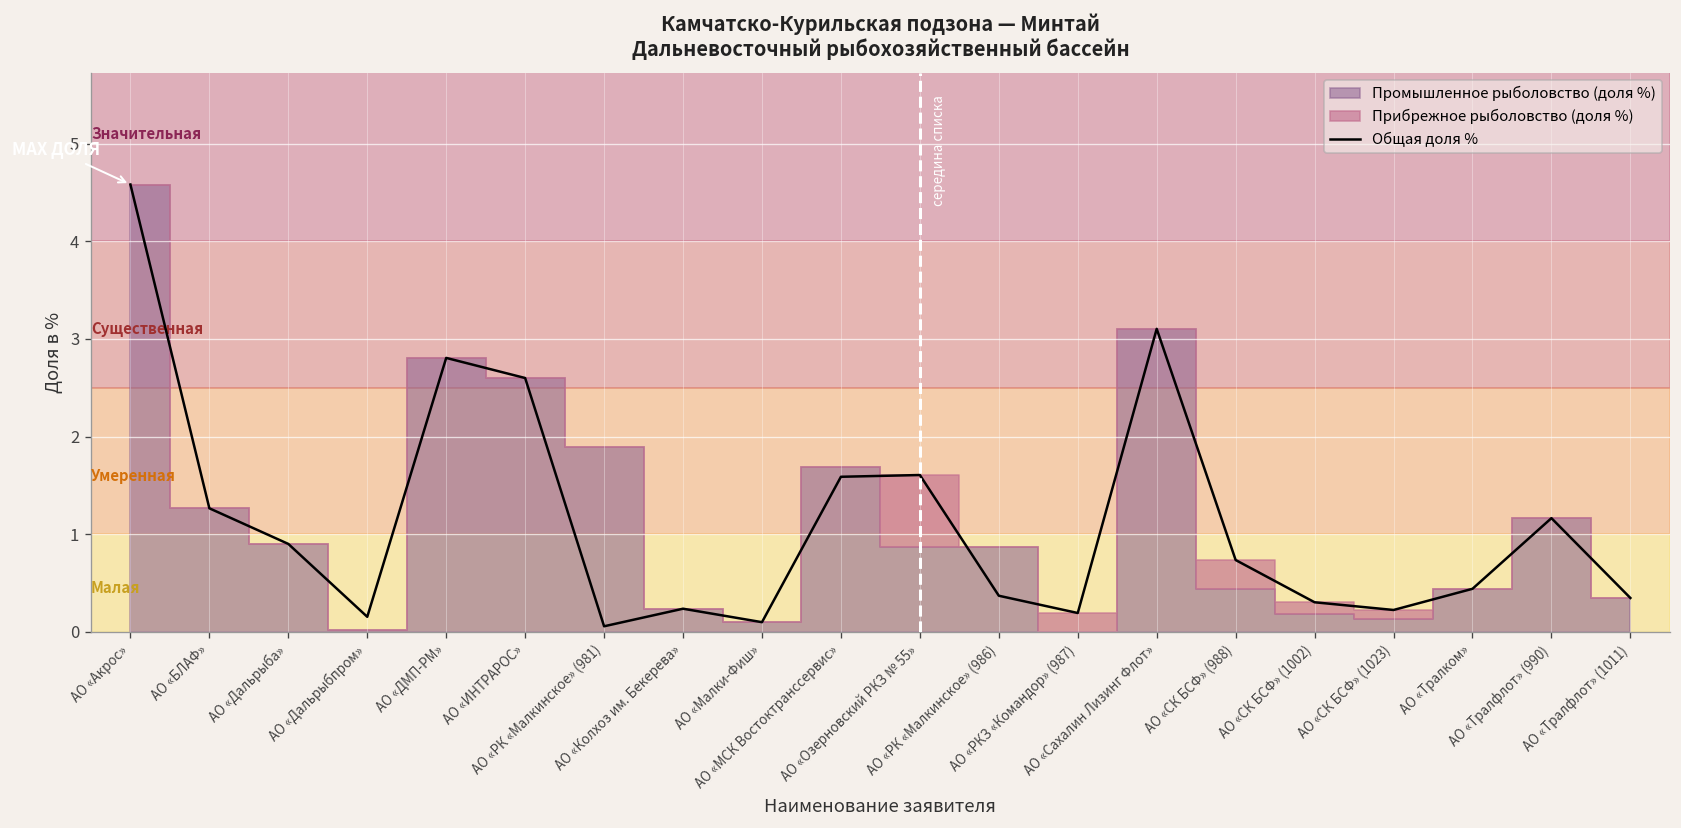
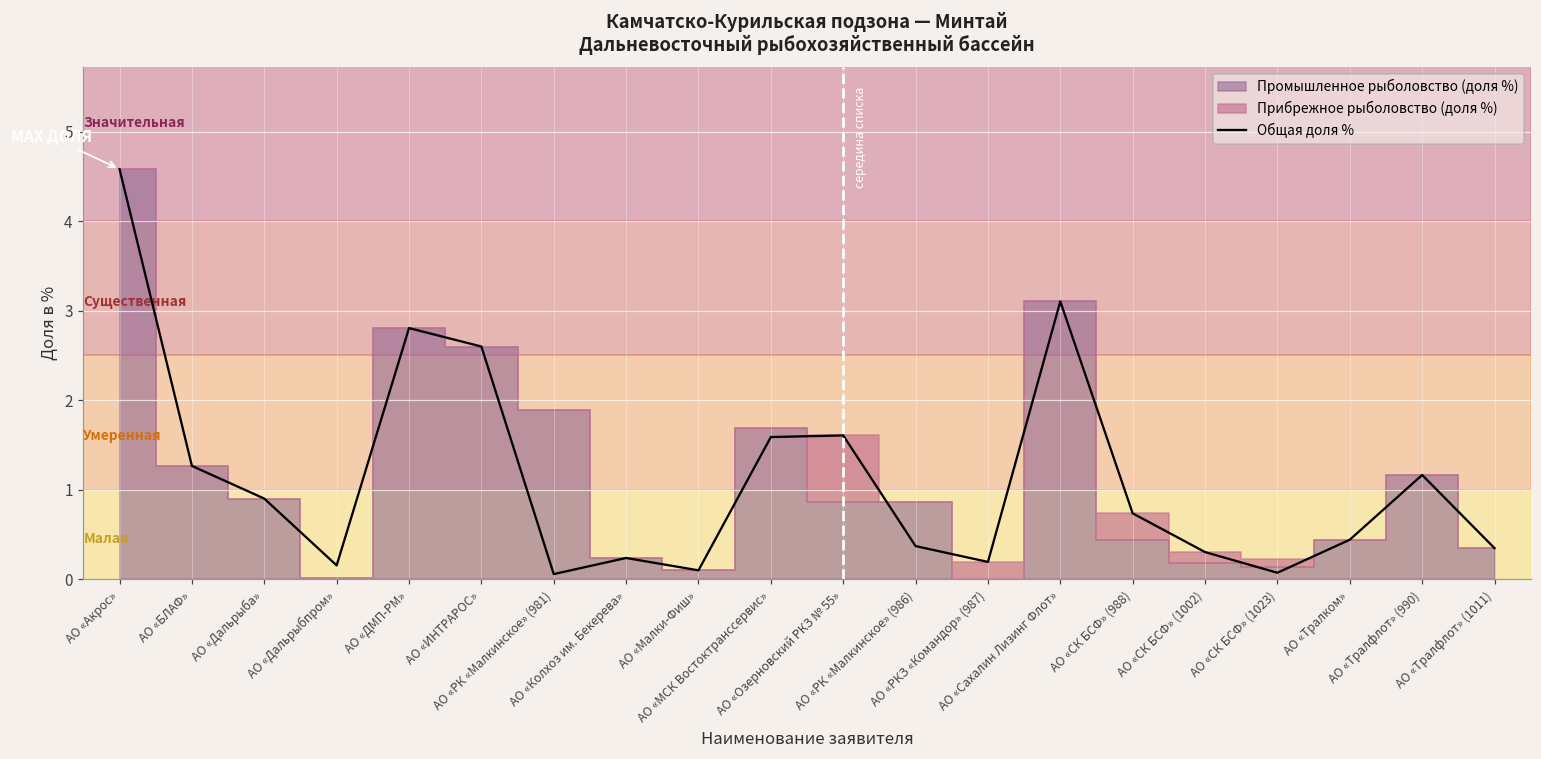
  {
    "Общая доля %": {
      "АО «БЛАФ»": 1.3,
      "АО «Дальрыба»": 0.9,
      "АО «Дальрыбпром»": 0.2,
      "АО «ДМП-РМ»": 2.8,
      "АО «ИНТРАРОС»": 2.6,
      "АО «РК «Малкинское» (981)": 0.1,
      "АО «Колхоз им. Бекерева»": 0.2,
      "АО «Малки-Фиш»": 0.1,
      "АО «МСК Востоктранссервис»": 1.6,
      "АО «Озерновский РКЗ № 55»": 1.6,
      "АО «РК «Малкинское» (986)": 0.4,
      "АО «РКЗ «Командор» (987)": 0.2,
      "АО «Сахалин Лизинг Флот»": 3.1,
      "АО «СК БСФ» (988)": 0.7,
      "АО «СК БСФ» (1002)": 0.3,
-     "АО «СК БСФ» (1023)": 0.2,
+     "АО «СК БСФ» (1023)": 0.1,
      "АО «Тралком»": 0.4,
      "АО «Тралфлот» (990)": 1.2
    }
  }
